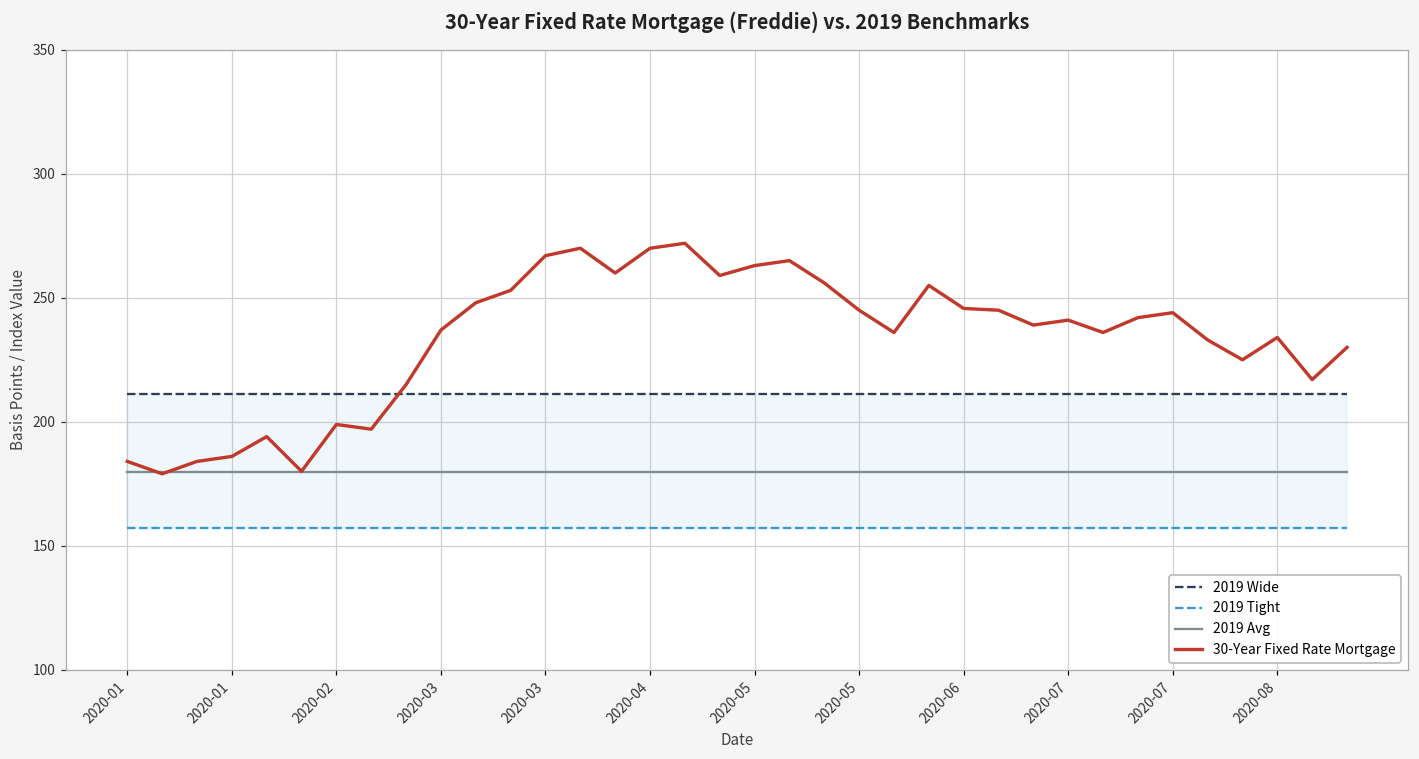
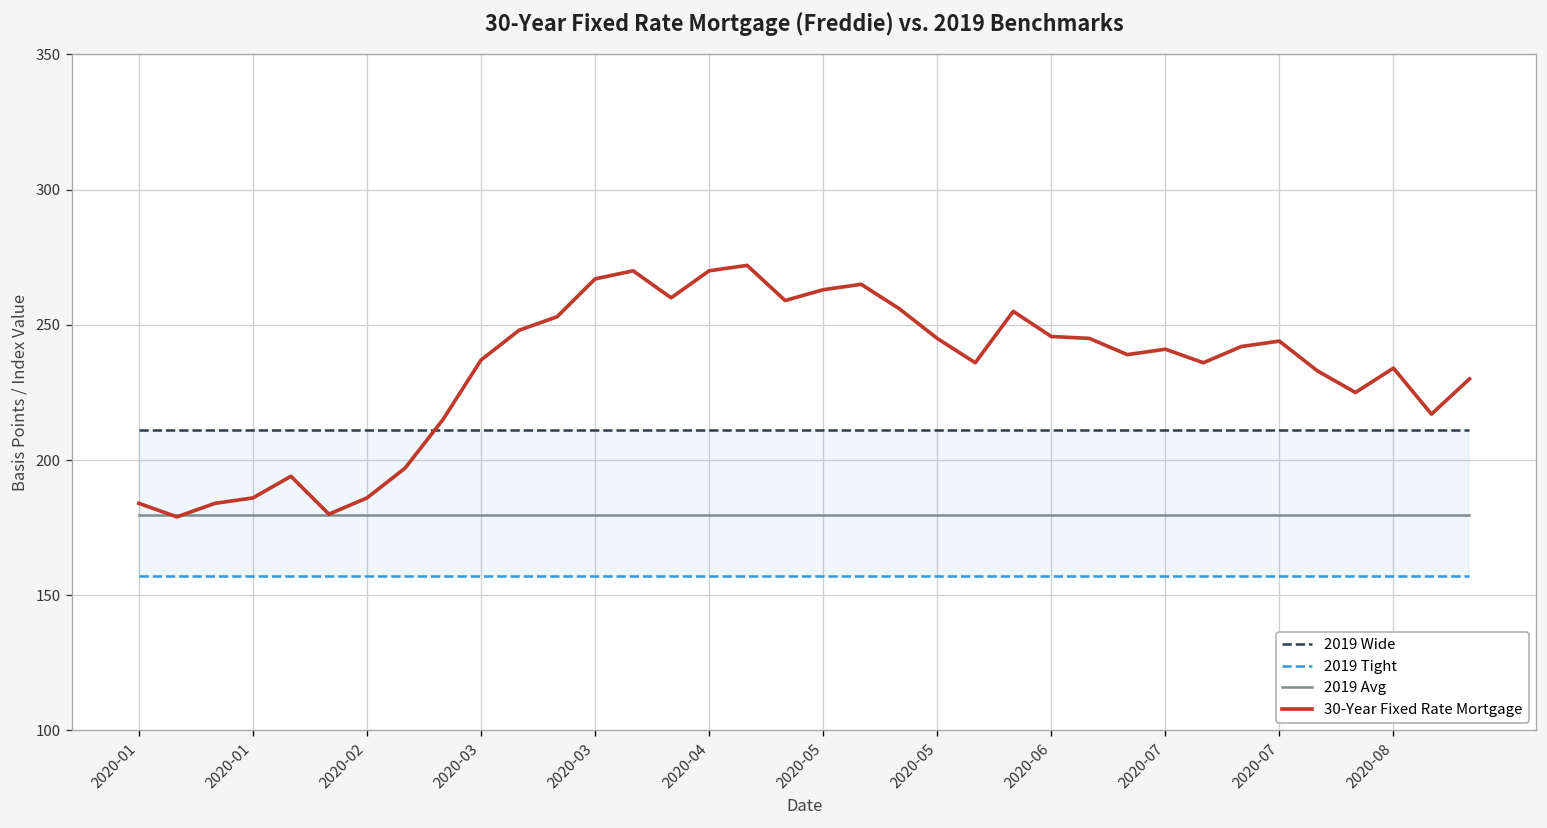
  {
    "2019 Wide": {
      "2020-02": 211,
      "2020-04": 211,
      "2020-06": 211,
      "2020-08": 211
    },
    "2019 Tight": {
      "2020-02": 157,
      "2020-04": 157,
      "2020-06": 157,
      "2020-08": 157
    },
    "2019 Avg": {
      "2020-02": 180,
      "2020-04": 180,
      "2020-06": 180,
      "2020-08": 180
    },
    "30-Year Fixed Rate Mortgage": {
-     "2020-02": 199,
+     "2020-02": 186,
      "2020-04": 270,
      "2020-06": 246,
      "2020-08": 234
    }
  }
